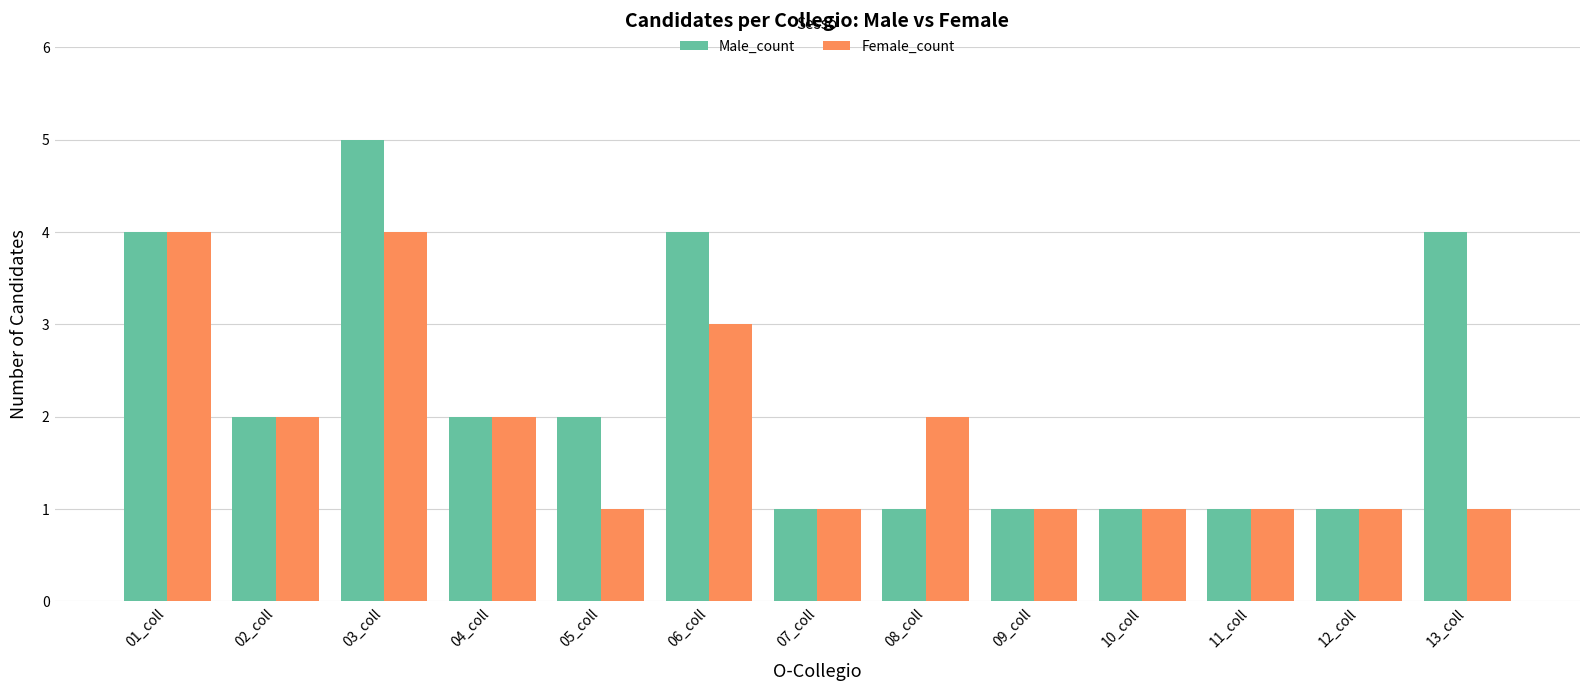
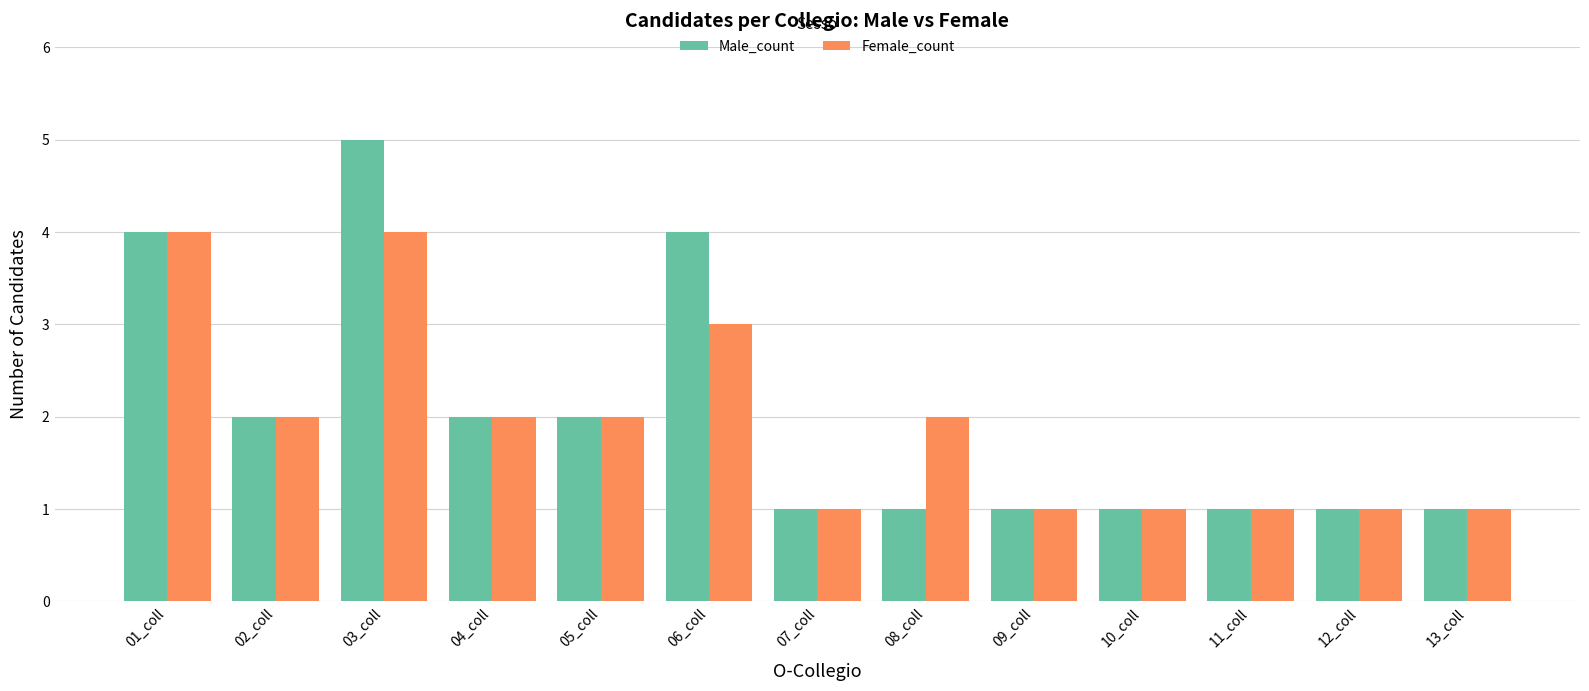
  {
    "Male_count": {
      "01_coll": 4,
      "02_coll": 2,
      "03_coll": 5,
      "04_coll": 2,
      "05_coll": 2,
      "06_coll": 4,
      "07_coll": 1,
      "08_coll": 1,
      "09_coll": 1,
      "10_coll": 1,
      "11_coll": 1,
      "12_coll": 1,
-     "13_coll": 4
+     "13_coll": 1
    },
    "Female_count": {
      "01_coll": 4,
      "02_coll": 2,
      "03_coll": 4,
      "04_coll": 2,
-     "05_coll": 1,
+     "05_coll": 2,
      "06_coll": 3,
      "07_coll": 1,
      "08_coll": 2,
      "09_coll": 1,
      "10_coll": 1,
      "11_coll": 1,
      "12_coll": 1,
      "13_coll": 1
    }
  }
